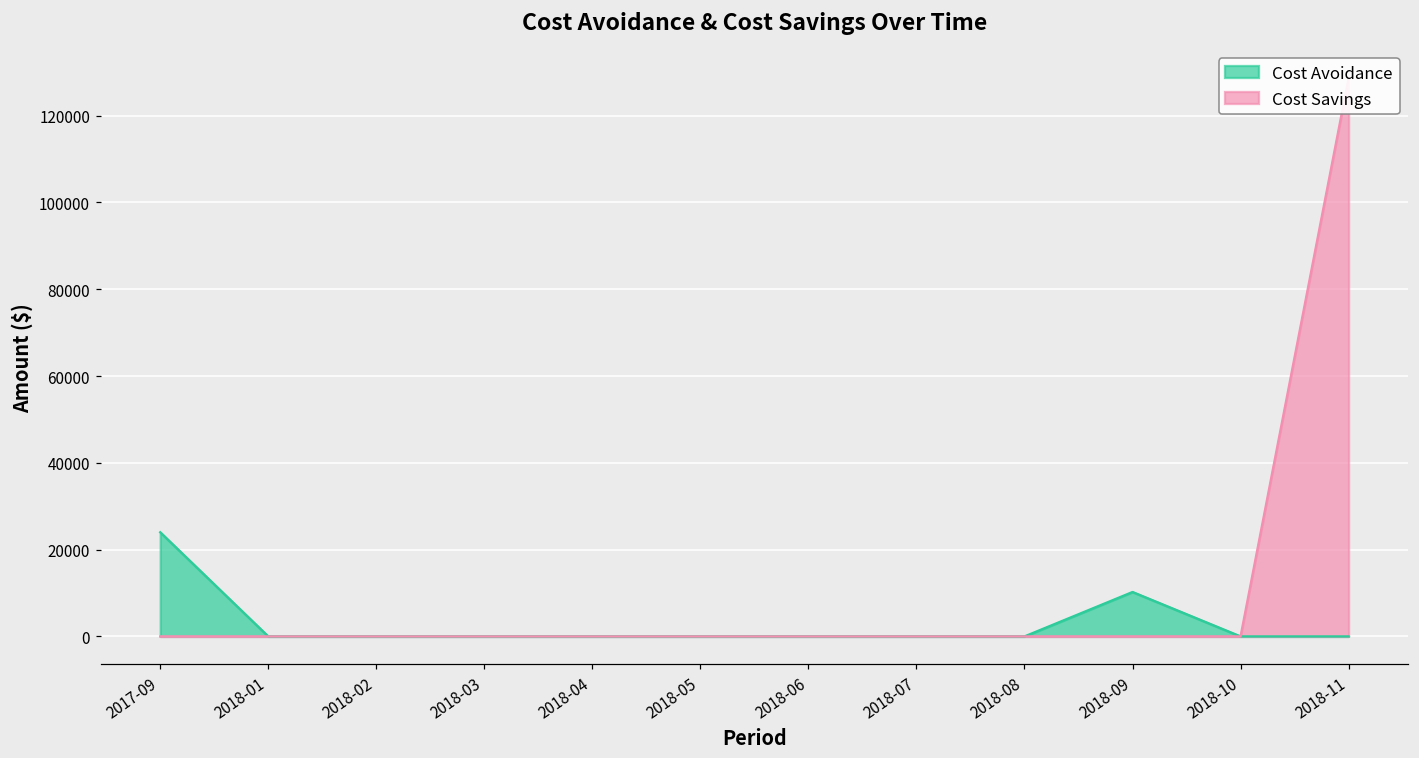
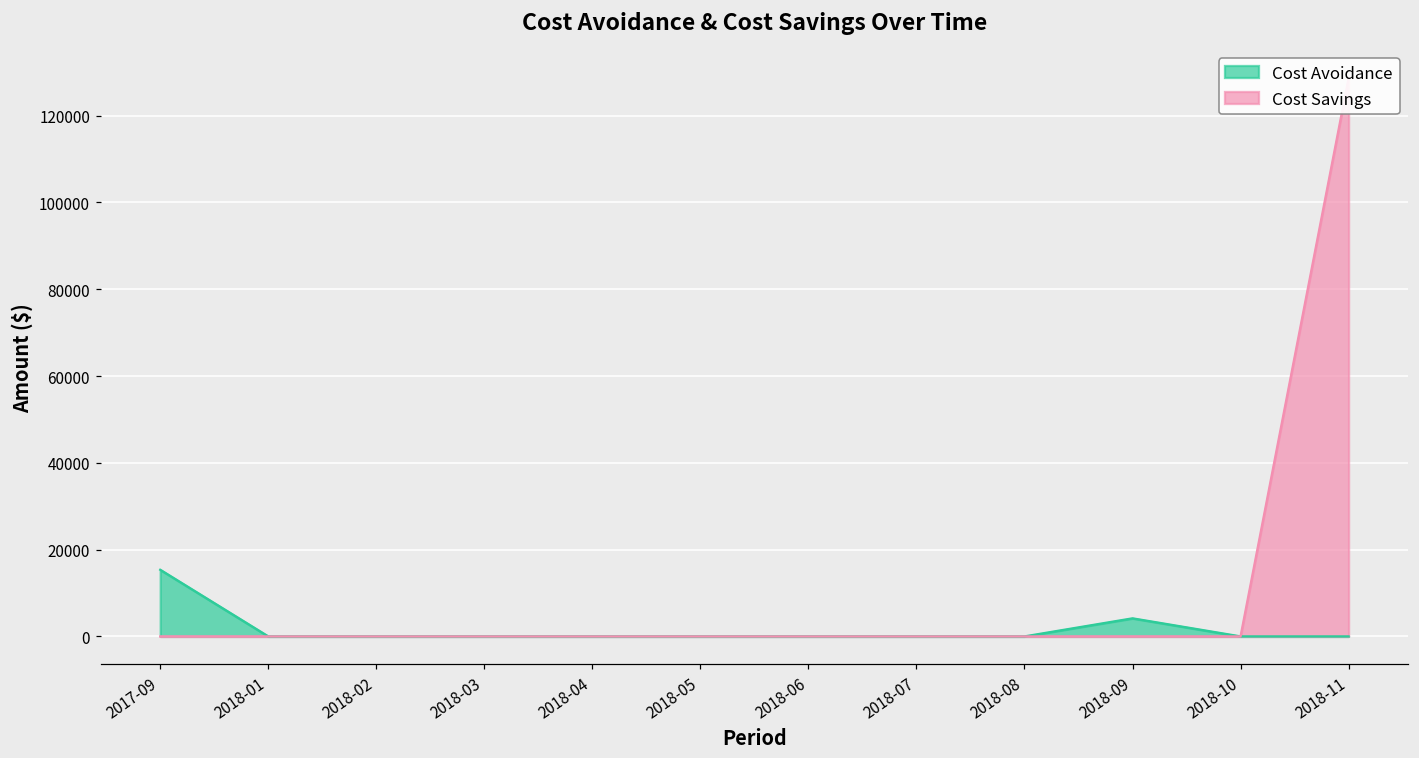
  {
    "Cost Avoidance": {
-     "2017-09": 24000,
-     "2018-09": 10000,
+     "2017-09": 15000,
+     "2018-09": 4000,
      "2018-11": 0
    },
    "Cost Savings": {
      "2017-09": 0,
      "2018-09": 0
    }
  }
